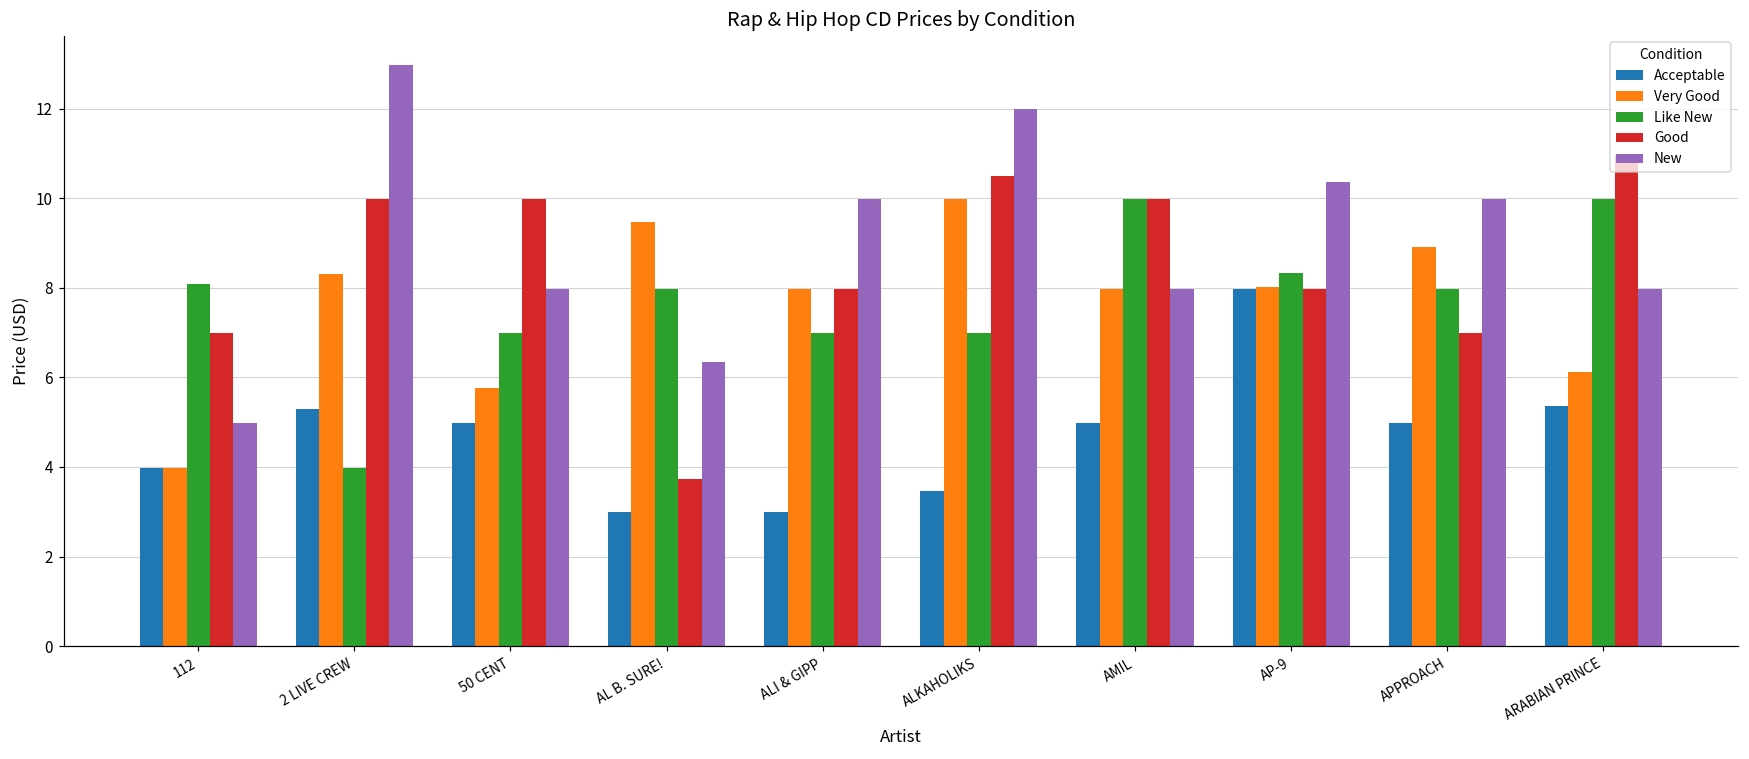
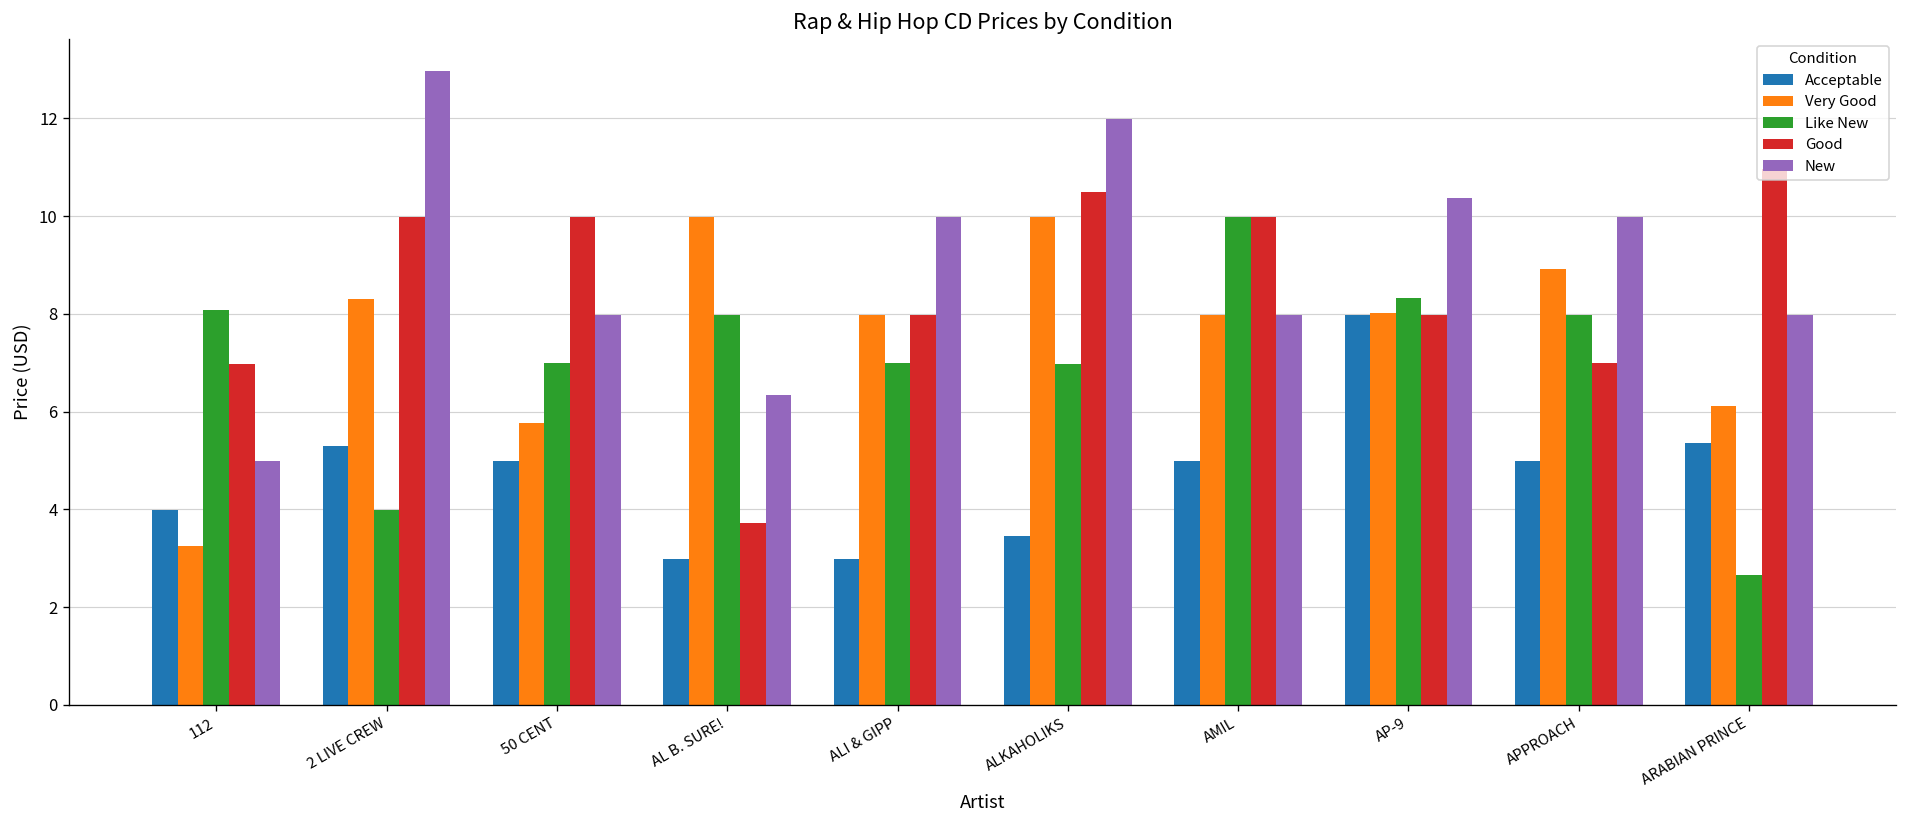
  {
    "Acceptable": {
      "112": 4.0,
      "2 LIVE CREW": 5.3,
      "50 CENT": 5.0,
      "AL B. SURE!": 3.0,
      "ALI & GIPP": 3.0,
      "ALKAHOLIKS": 3.5,
      "AMIL": 5.0,
      "AP-9": 8.0,
      "APPROACH": 5.0,
      "ARABIAN PRINCE": 5.4
    },
    "Very Good": {
-     "112": 4.0,
+     "112": 3.3,
      "2 LIVE CREW": 8.3,
      "50 CENT": 5.8,
-     "AL B. SURE!": 9.5,
+     "AL B. SURE!": 10.0,
      "ALI & GIPP": 8.0,
      "ALKAHOLIKS": 10.0,
      "AMIL": 8.0,
      "AP-9": 8.0,
      "APPROACH": 8.9,
      "ARABIAN PRINCE": 6.1
    },
    "Like New": {
      "112": 8.1,
      "2 LIVE CREW": 4.0,
      "50 CENT": 7.0,
      "AL B. SURE!": 8.0,
      "ALI & GIPP": 7.0,
      "ALKAHOLIKS": 7.0,
      "AMIL": 10.0,
      "AP-9": 8.3,
      "APPROACH": 8.0,
-     "ARABIAN PRINCE": 10.0
+     "ARABIAN PRINCE": 2.7
    },
    "Good": {
      "112": 7.0,
      "2 LIVE CREW": 10.0,
      "50 CENT": 10.0,
      "AL B. SURE!": 3.7,
      "ALI & GIPP": 8.0,
      "ALKAHOLIKS": 10.5,
      "AMIL": 10.0,
      "AP-9": 8.0,
      "APPROACH": 7.0
    },
    "New": {
      "112": 5.0,
      "2 LIVE CREW": 13.0,
      "50 CENT": 8.0,
      "AL B. SURE!": 6.3,
      "ALI & GIPP": 10.0,
      "ALKAHOLIKS": 12.0,
      "AMIL": 8.0,
      "AP-9": 10.4,
      "APPROACH": 10.0,
      "ARABIAN PRINCE": 8.0
    }
  }
